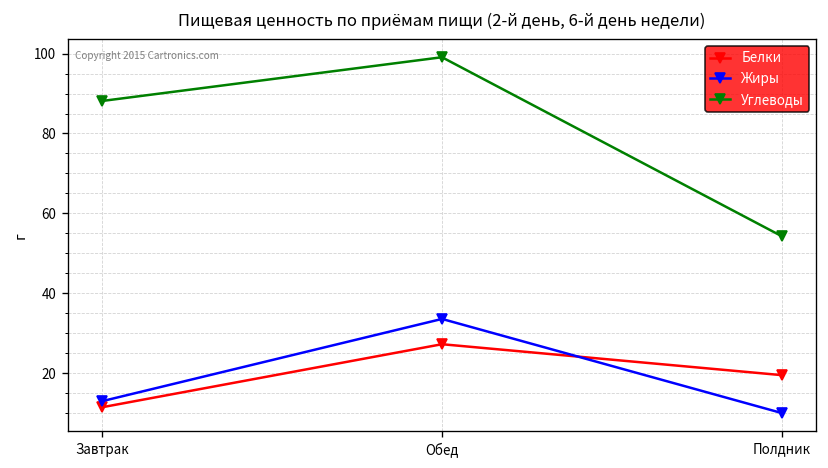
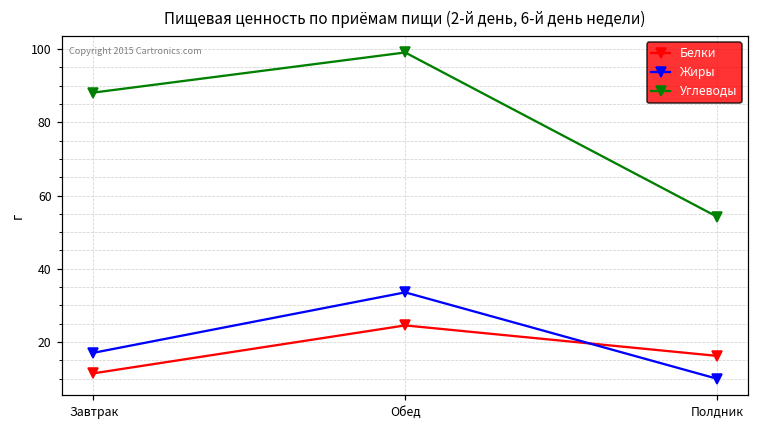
  {
    "Белки": {
      "Завтрак": 11,
-     "Обед": 27,
-     "Полдник": 19
+     "Обед": 25,
+     "Полдник": 16
    },
    "Жиры": {
-     "Завтрак": 13,
+     "Завтрак": 17,
      "Обед": 34,
      "Полдник": 10
    },
    "Углеводы": {
      "Завтрак": 88,
      "Обед": 99,
      "Полдник": 54
    }
  }
